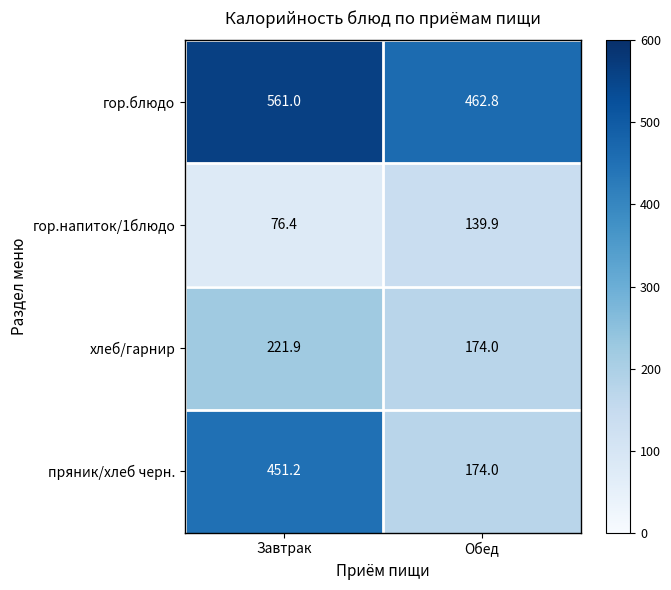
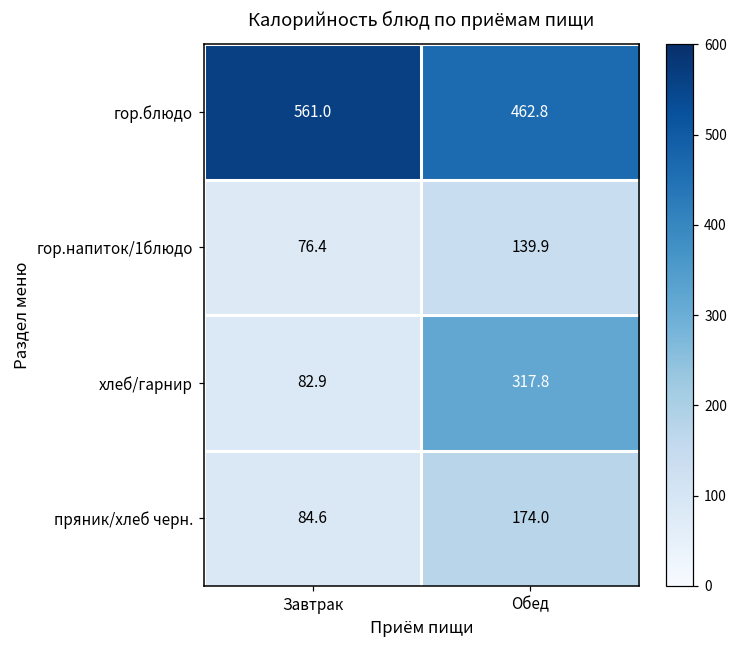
  {
    "гор.блюдо": {
      "Завтрак": 561.0,
      "Обед": 462.8
    },
    "гор.напиток/1блюдо": {
      "Завтрак": 76.4,
      "Обед": 139.9
    },
    "хлеб/гарнир": {
-     "Завтрак": 221.9,
-     "Обед": 174.0
+     "Завтрак": 82.9,
+     "Обед": 317.8
    },
    "пряник/хлеб черн.": {
-     "Завтрак": 451.2,
+     "Завтрак": 84.6,
      "Обед": 174.0
    }
  }
